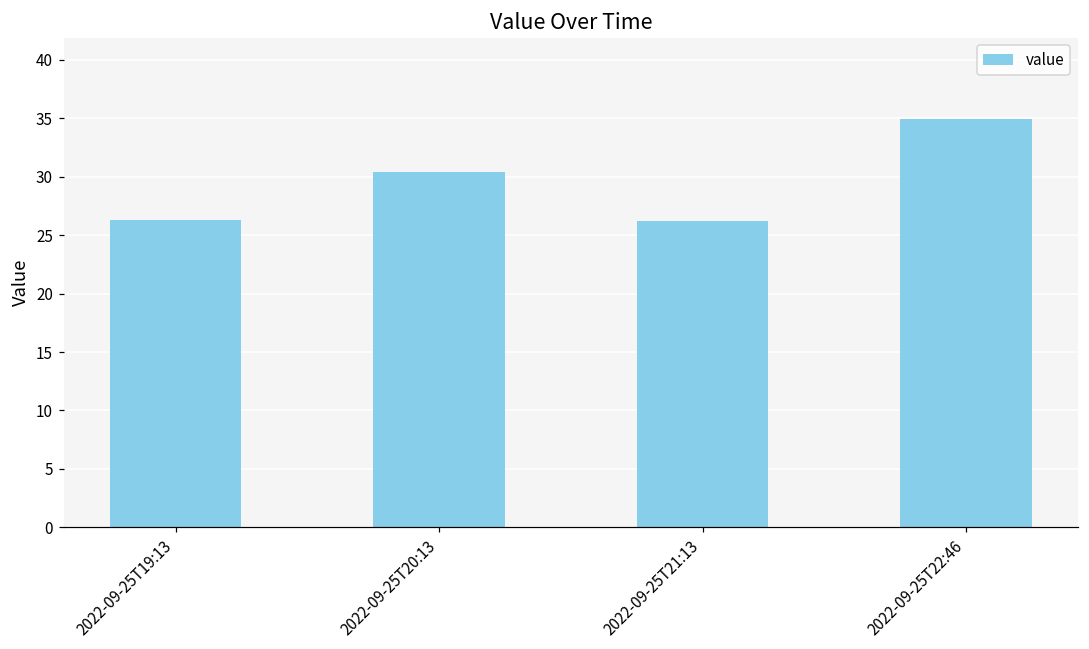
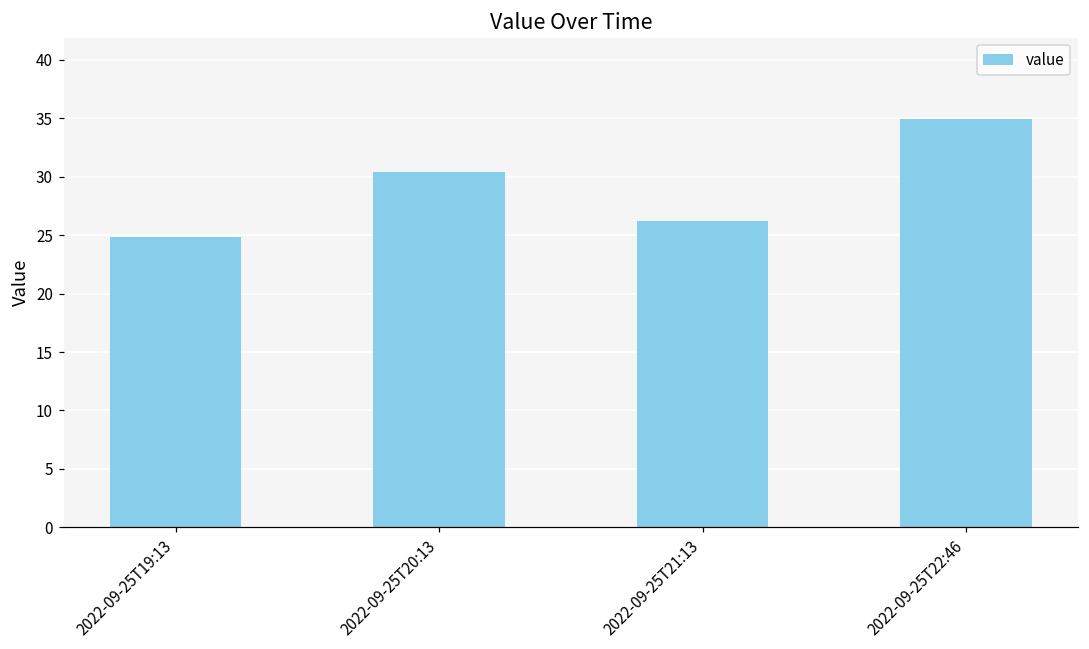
  {
-   "2022-09-25T19:13": 26.3,
+   "2022-09-25T19:13": 24.8,
    "2022-09-25T20:13": 30.4,
    "2022-09-25T21:13": 26.2,
    "2022-09-25T22:46": 34.9
  }
